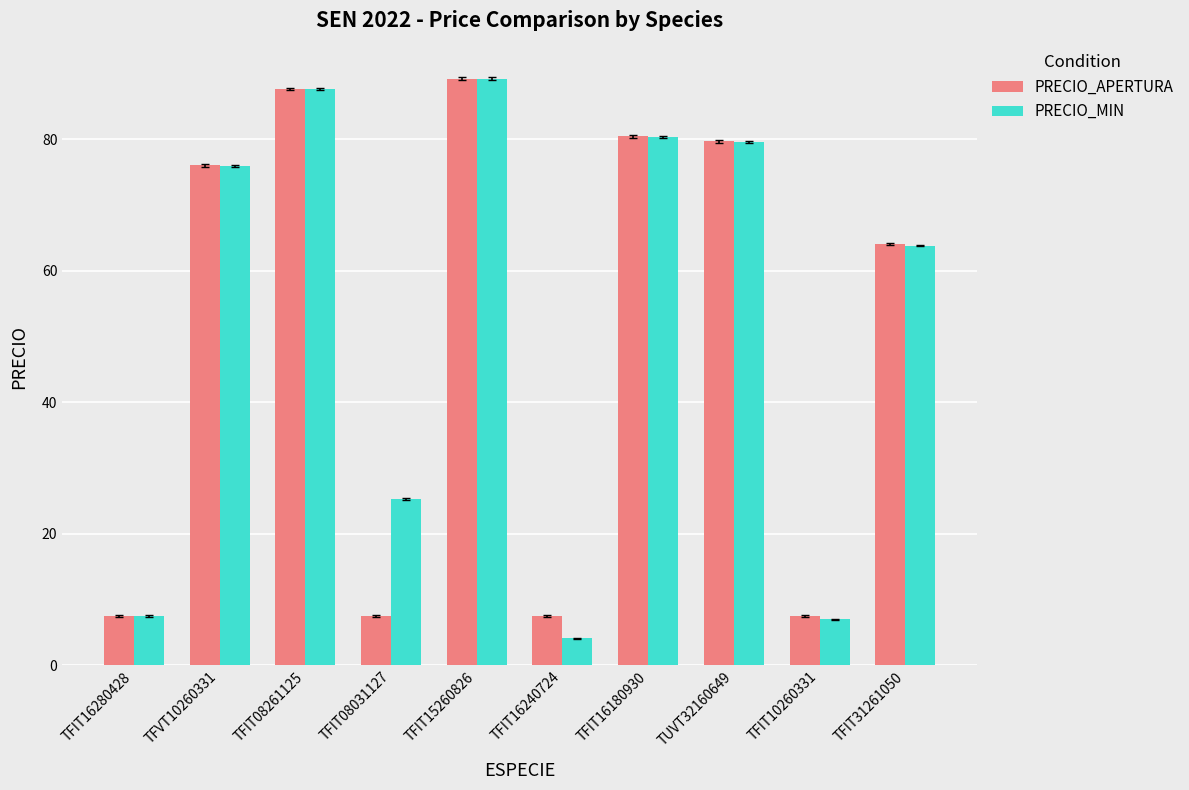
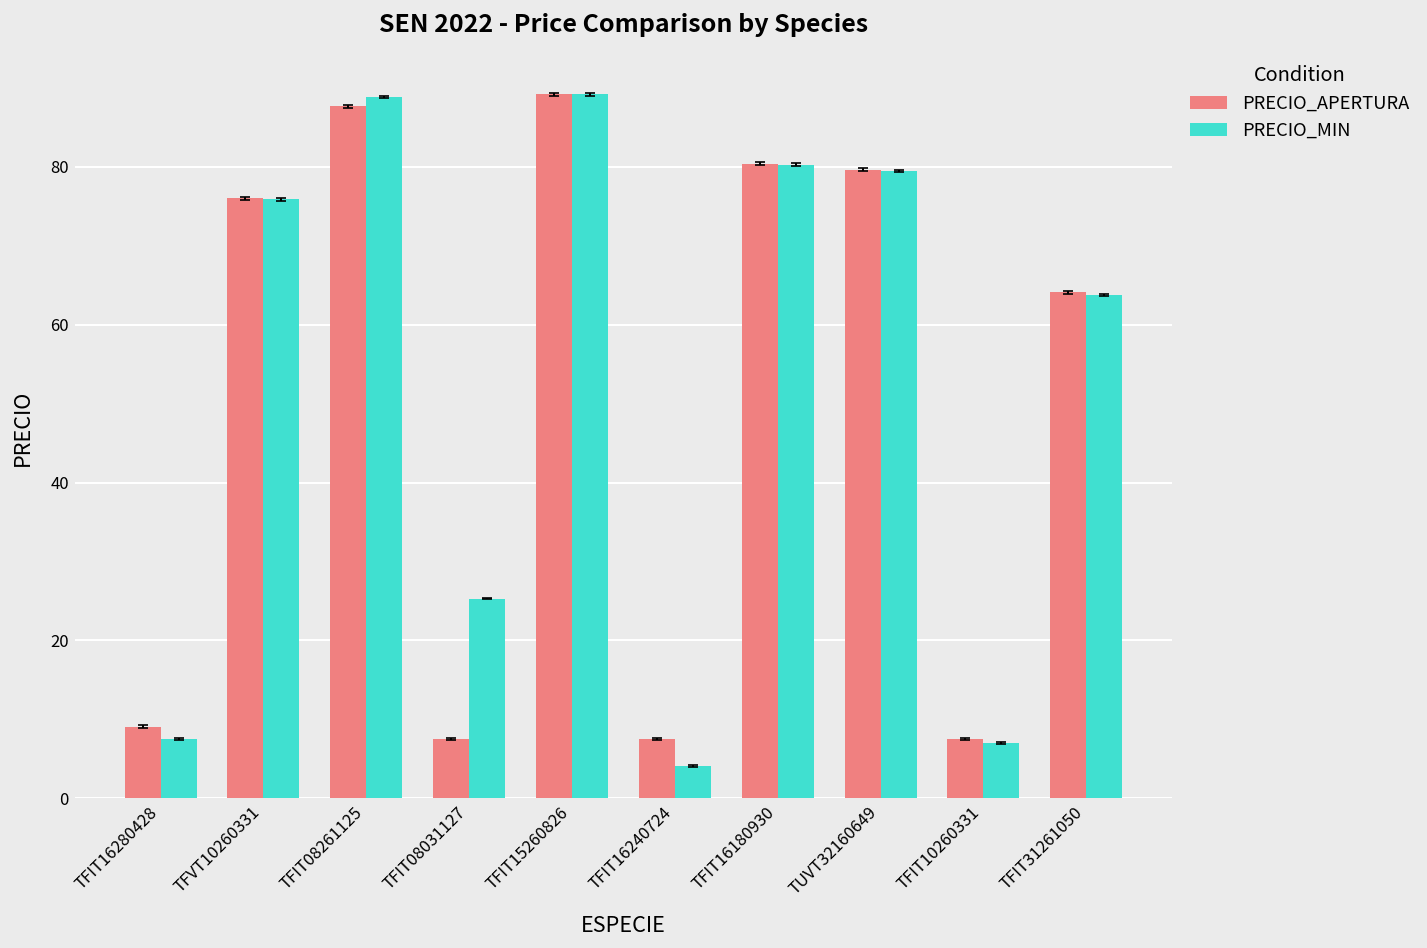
  {
    "PRECIO_APERTURA": {
-     "TFIT16280428": 8,
+     "TFIT16280428": 9,
      "TFVT10260331": 76,
      "TFIT08261125": 88,
      "TFIT08031127": 8,
      "TFIT15260826": 89,
      "TFIT16240724": 8,
      "TFIT16180930": 80,
      "TUVT32160649": 80,
      "TFIT10260331": 8,
      "TFIT31261050": 64
    },
    "PRECIO_MIN": {
      "TFIT16280428": 8,
      "TFVT10260331": 76,
-     "TFIT08261125": 88,
+     "TFIT08261125": 89,
      "TFIT08031127": 25,
      "TFIT15260826": 89,
      "TFIT16240724": 4,
      "TFIT16180930": 80,
      "TUVT32160649": 80,
      "TFIT10260331": 7,
      "TFIT31261050": 64
    }
  }
